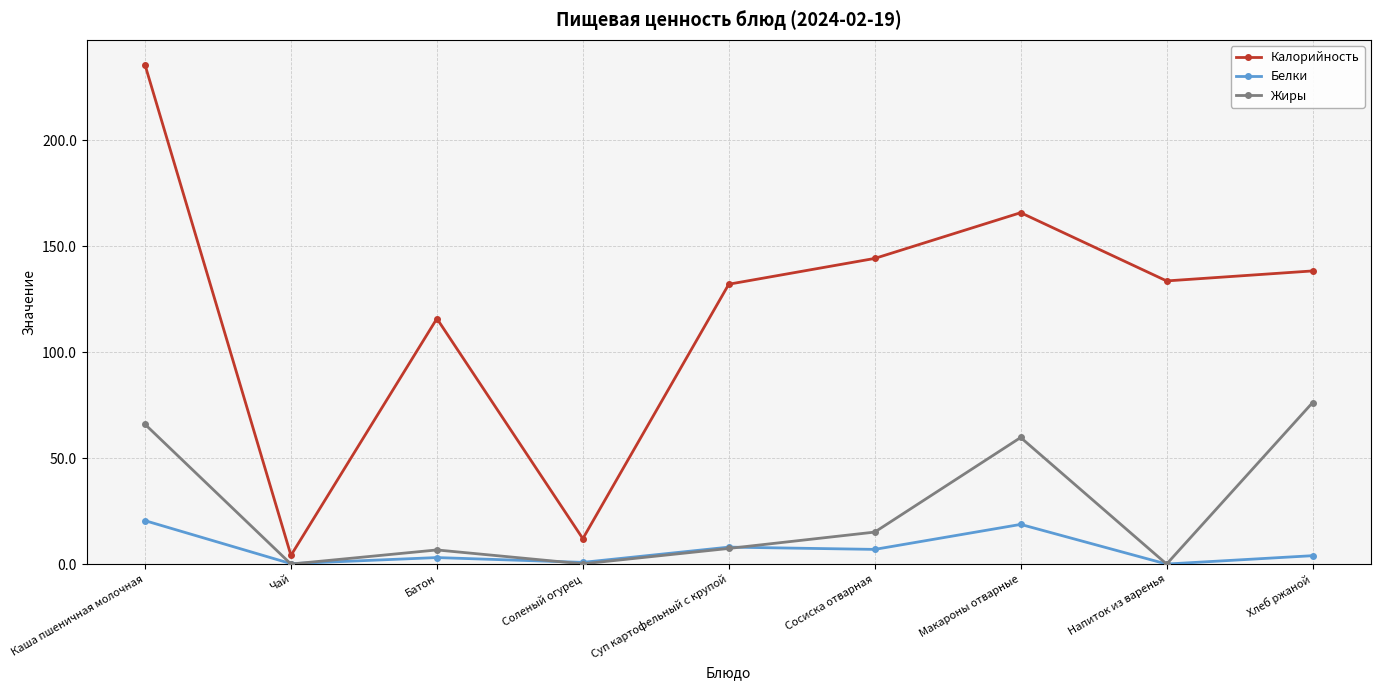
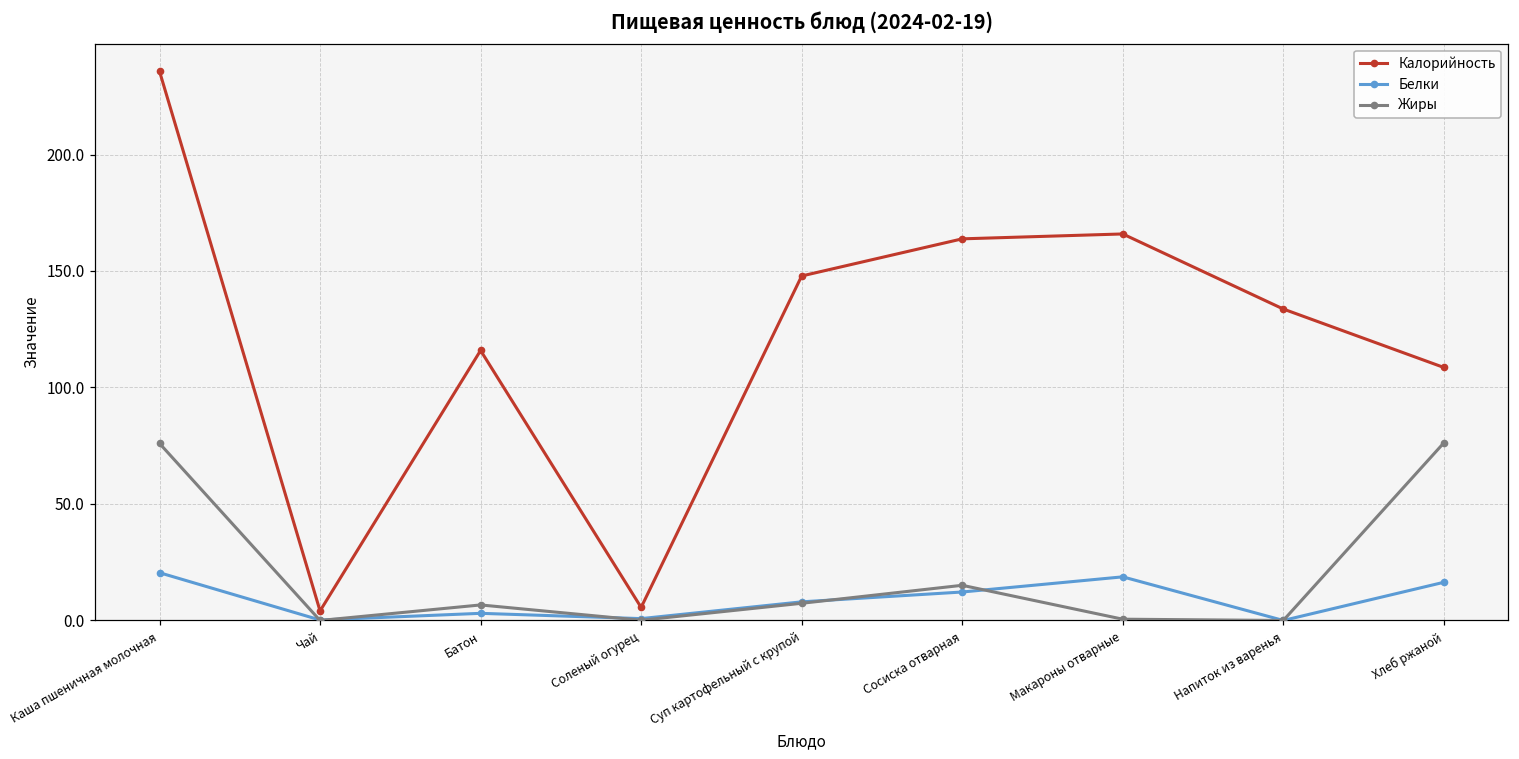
  {
    "Калорийность": {
      "Каша пшеничная молочная": 236,
      "Чай": 4,
      "Батон": 116,
-     "Соленый огурец": 12,
-     "Суп картофельный с крупой": 132,
-     "Сосиска отварная": 144,
+     "Соленый огурец": 6,
+     "Суп картофельный с крупой": 148,
+     "Сосиска отварная": 164,
      "Макароны отварные": 166,
      "Напиток из варенья": 134,
-     "Хлеб ржаной": 138
+     "Хлеб ржаной": 109
    },
    "Белки": {
      "Каша пшеничная молочная": 21,
      "Батон": 3,
-     "Сосиска отварная": 7,
+     "Сосиска отварная": 12,
      "Макароны отварные": 19,
-     "Хлеб ржаной": 4
+     "Хлеб ржаной": 16
    },
    "Жиры": {
-     "Каша пшеничная молочная": 66,
+     "Каша пшеничная молочная": 76,
      "Батон": 7,
      "Сосиска отварная": 15,
-     "Макароны отварные": 60,
+     "Макароны отварные": 1,
      "Хлеб ржаной": 76
    }
  }
